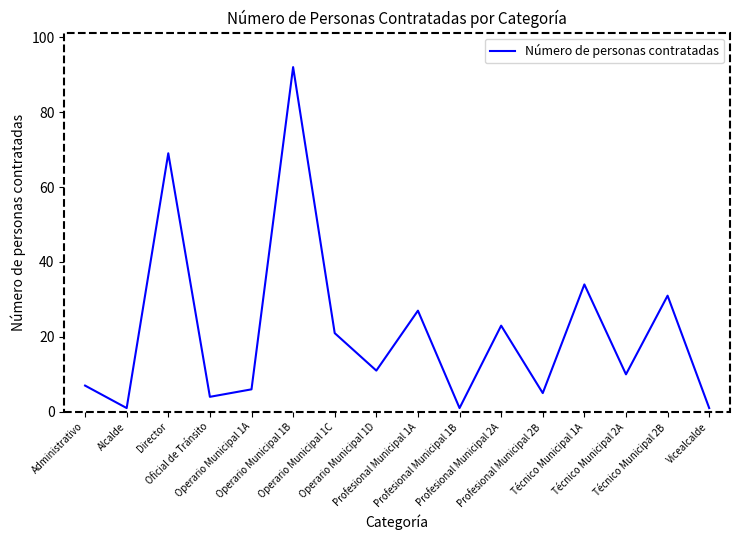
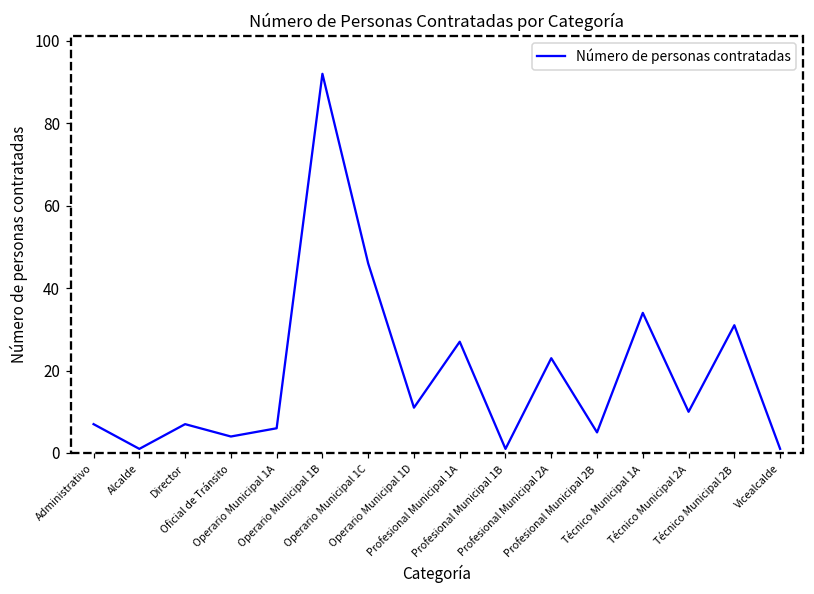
  {
    "Administrativo": 7,
    "Alcalde": 1,
-   "Director": 69,
+   "Director": 7,
    "Oficial de Tránsito": 4,
    "Operario Municipal 1A": 6,
    "Operario Municipal 1B": 92,
-   "Operario Municipal 1C": 21,
+   "Operario Municipal 1C": 46,
    "Operario Municipal 1D": 11,
    "Profesional Municipal 1A": 27,
    "Profesional Municipal 1B": 1,
    "Profesional Municipal 2A": 23,
    "Profesional Municipal 2B": 5,
    "Técnico Municipal 1A": 34,
    "Técnico Municipal 2A": 10,
    "Técnico Municipal 2B": 31,
    "Vicealcalde": 1
  }
